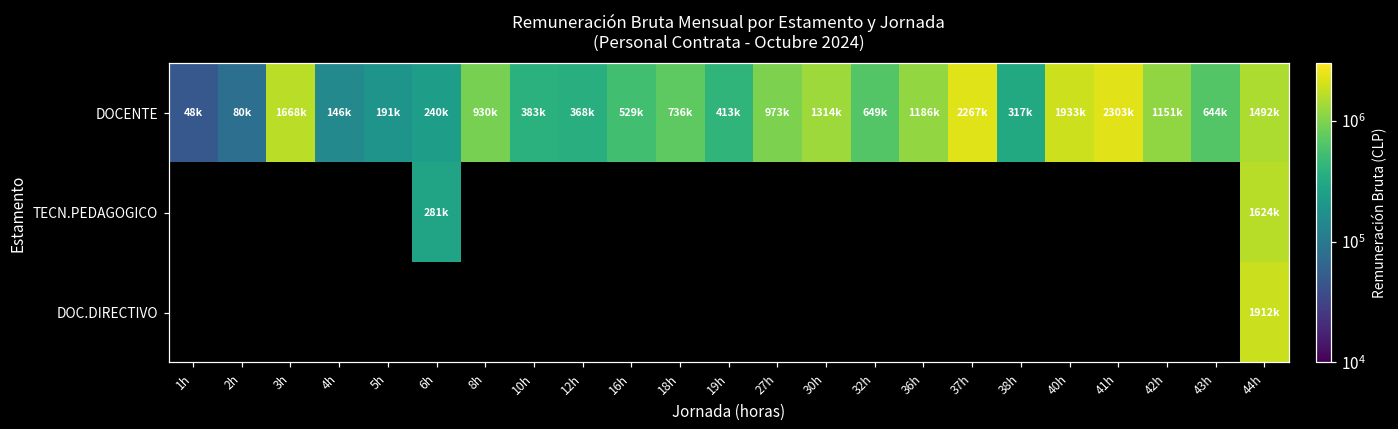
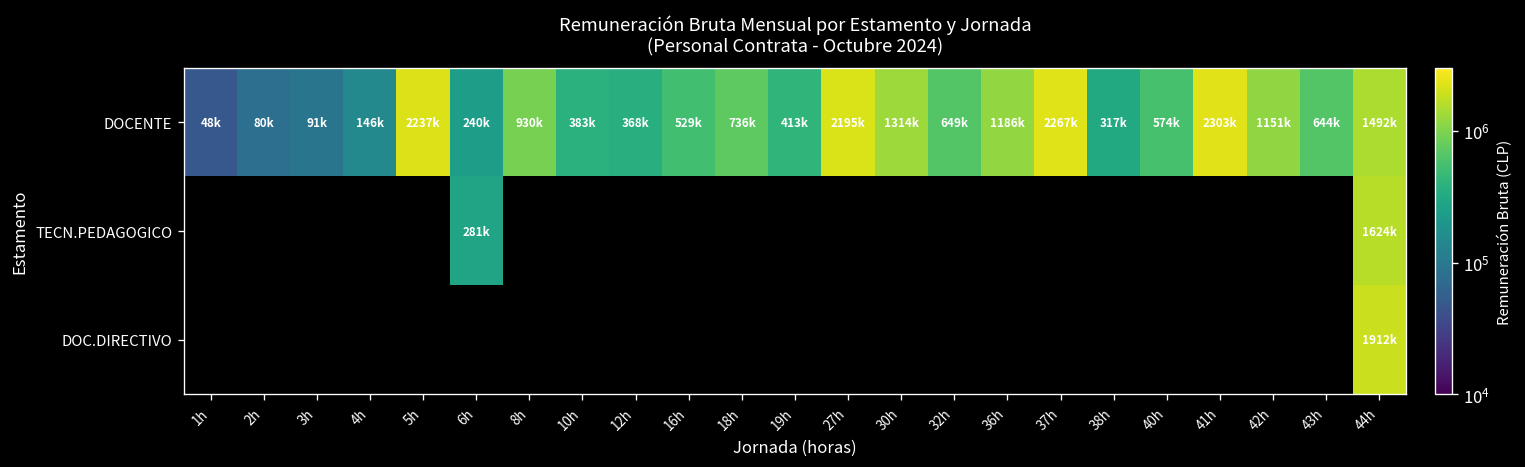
  {
    "DOCENTE": {
      "1h": "48k",
      "2h": "80k",
-     "3h": "1668k",
+     "3h": "91k",
      "4h": "146k",
-     "5h": "191k",
+     "5h": "2237k",
      "6h": "240k",
      "8h": "930k",
      "10h": "383k",
      "12h": "368k",
      "16h": "529k",
      "18h": "736k",
      "19h": "413k",
-     "27h": "973k",
+     "27h": "2195k",
      "30h": "1314k",
      "32h": "649k",
      "36h": "1186k",
      "37h": "2267k",
      "38h": "317k",
-     "40h": "1933k",
+     "40h": "574k",
      "41h": "2303k",
      "42h": "1151k",
      "43h": "644k",
      "44h": "1492k"
    },
    "TECN.PEDAGOGICO": {
      "6h": "281k",
      "44h": "1624k"
    },
    "DOC.DIRECTIVO": {
      "44h": "1912k"
    }
  }
